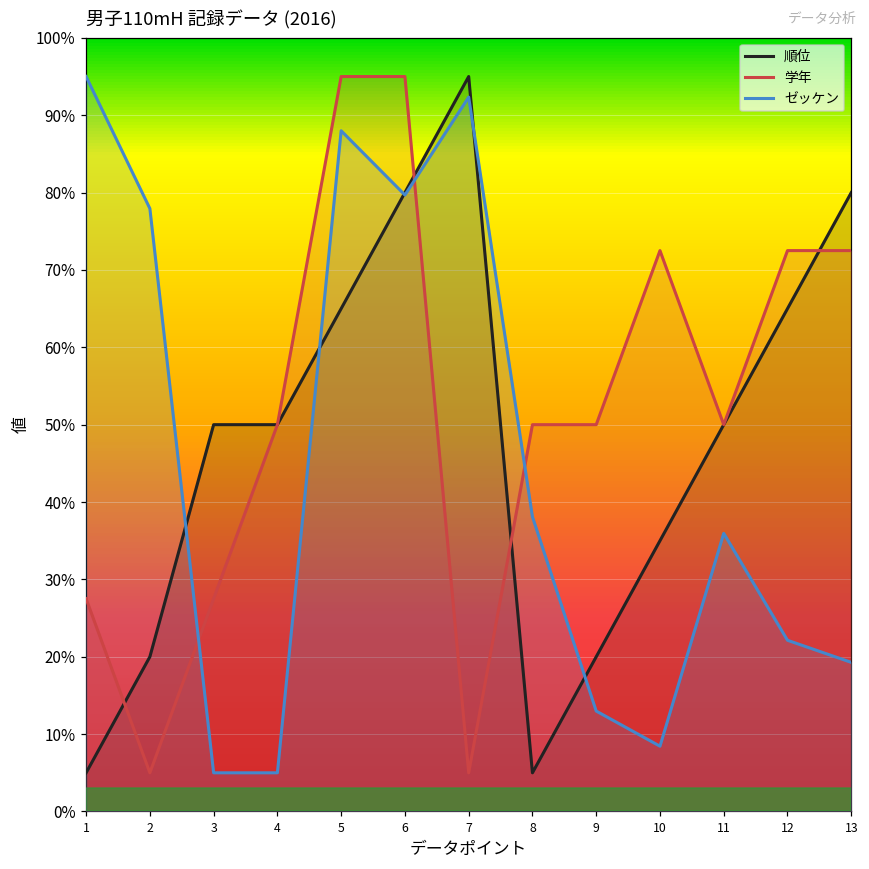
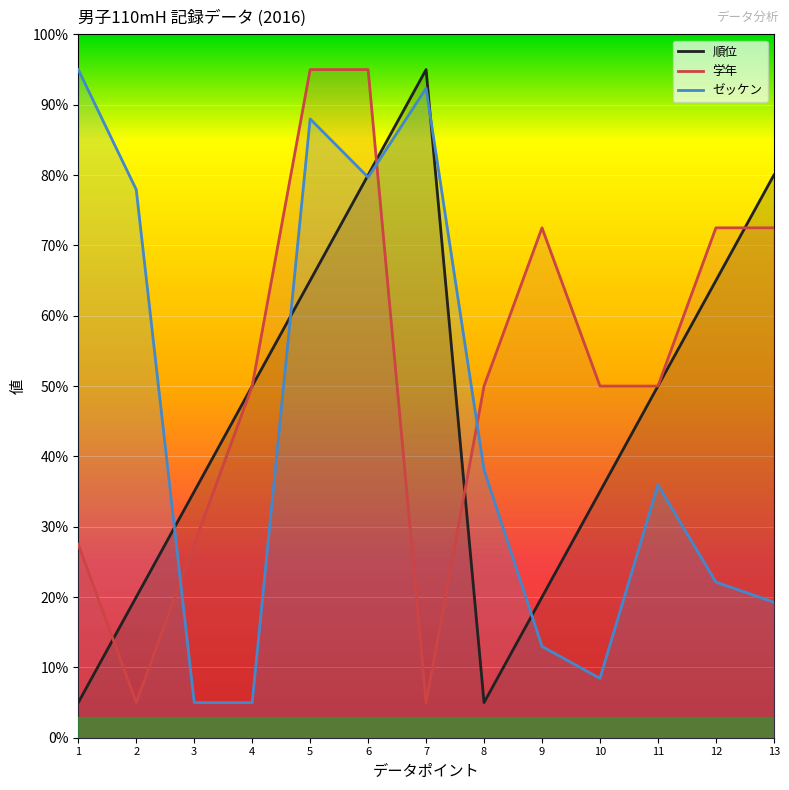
  {
    "順位": {
      "1": "5%",
      "2": "20%",
-     "3": "50%",
+     "3": "35%",
      "5": "65%",
      "7": "95%",
      "8": "5%",
      "9": "20%",
      "10": "35%",
      "12": "65%",
      "13": "80%"
    },
    "学年": {
      "1": "28%",
      "2": "5%",
      "3": "28%",
      "5": "95%",
      "6": "95%",
      "7": "5%",
      "8": "50%",
-     "9": "50%",
-     "10": "73%",
+     "9": "73%",
+     "10": "50%",
      "12": "73%",
      "13": "73%"
    },
    "ゼッケン": {
      "1": "95%",
      "2": "78%",
      "3": "5%",
      "4": "5%",
      "5": "88%",
      "7": "92%",
      "8": "38%",
      "9": "13%",
      "10": "8%",
      "11": "36%",
      "12": "22%",
      "13": "19%"
    }
  }
